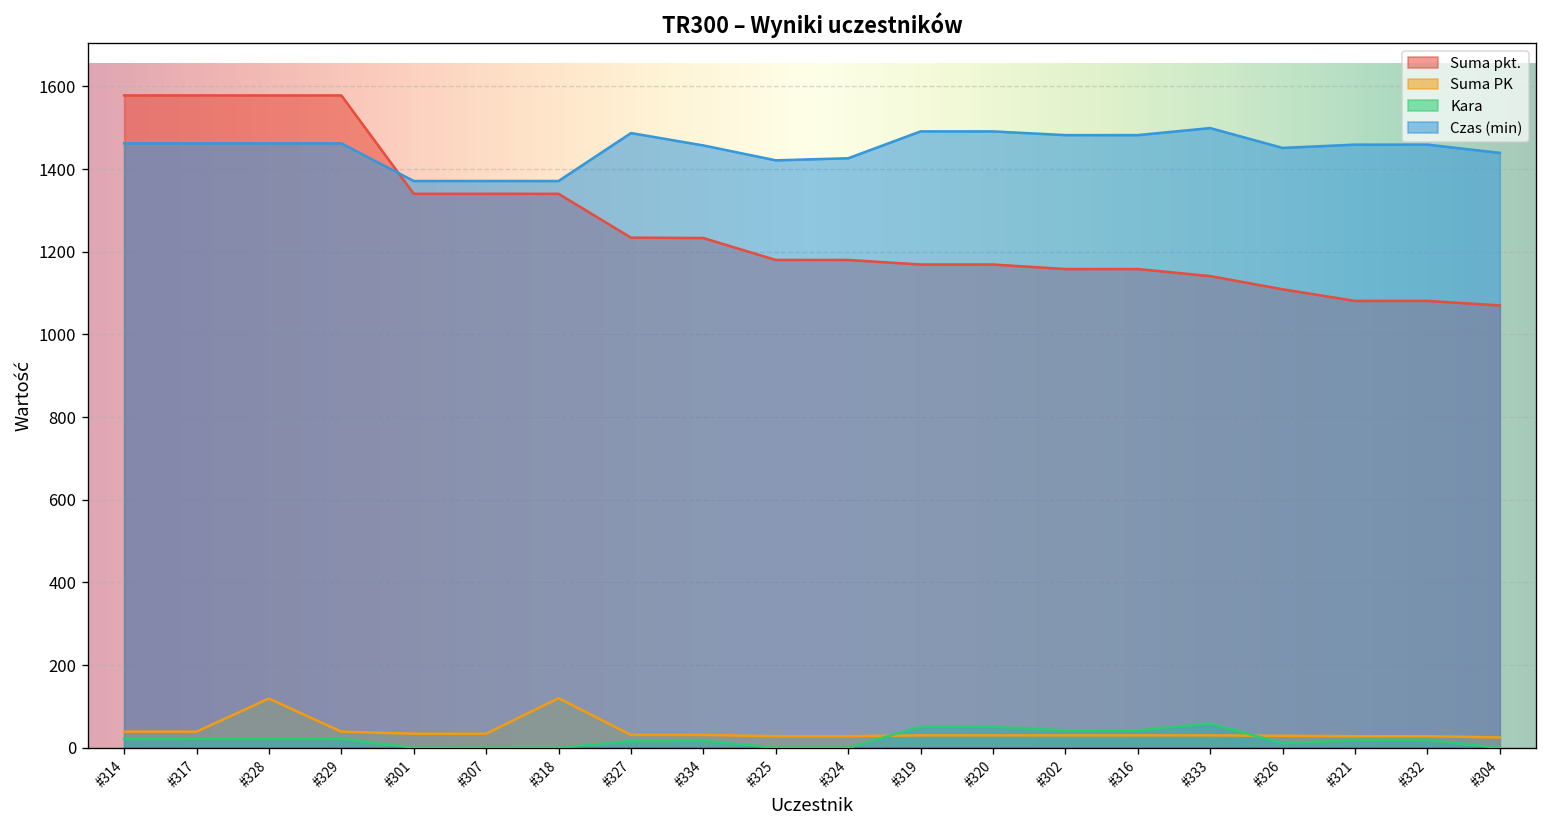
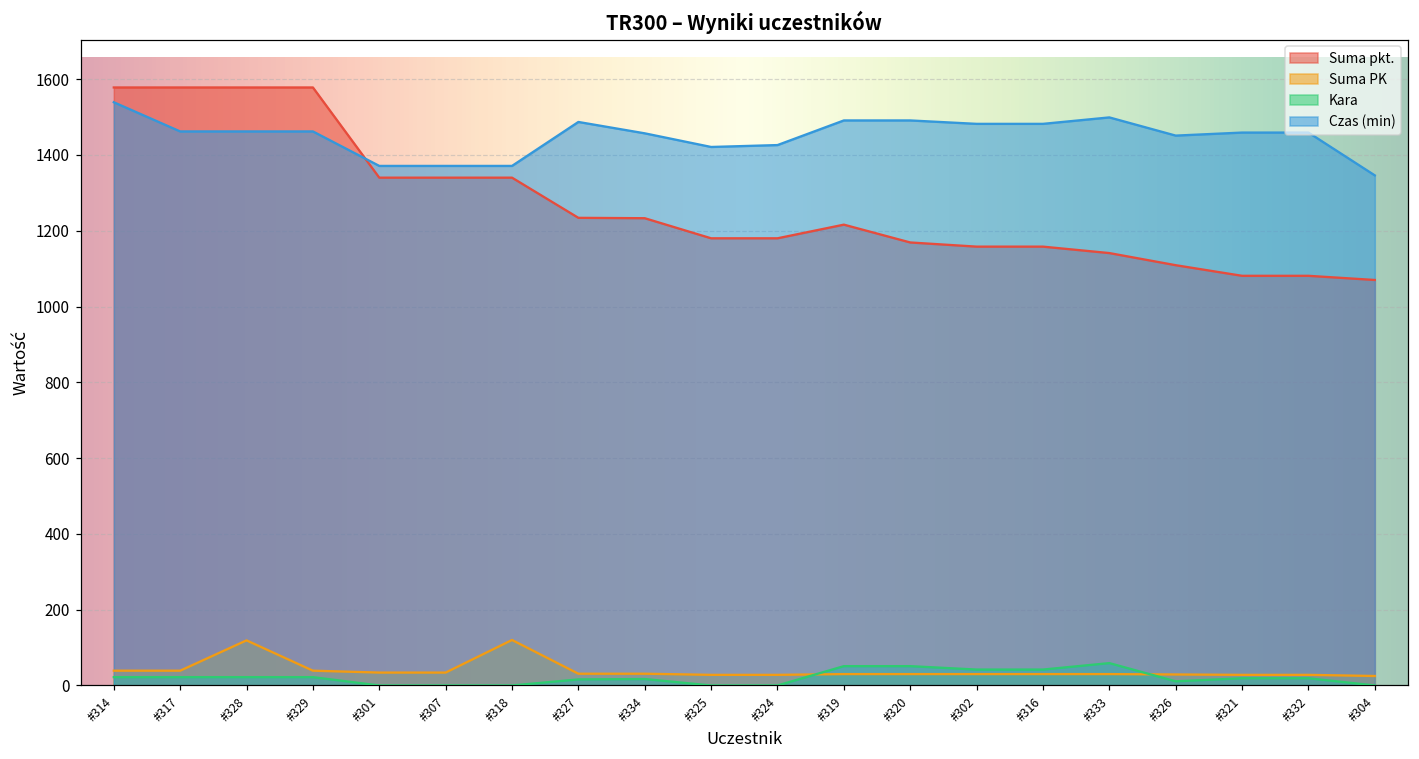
  {
    "Suma pkt.": {
      "#314": 1580,
      "#317": 1580,
      "#328": 1580,
      "#329": 1580,
      "#301": 1340,
      "#307": 1340,
      "#318": 1340,
      "#327": 1230,
      "#334": 1230,
      "#325": 1180,
      "#324": 1180,
-     "#319": 1170,
+     "#319": 1220,
      "#320": 1170,
      "#302": 1160,
      "#316": 1160,
      "#333": 1140,
      "#326": 1110,
      "#321": 1080,
      "#332": 1080,
      "#304": 1070
    },
    "Suma PK": {
      "#314": 40,
      "#317": 40,
      "#328": 120,
      "#329": 40,
      "#301": 30,
      "#307": 30,
      "#318": 120,
      "#327": 30,
      "#334": 30,
      "#325": 30,
      "#324": 30,
      "#319": 30,
      "#320": 30,
      "#302": 30,
      "#316": 30,
      "#333": 30,
      "#326": 30,
      "#321": 30,
      "#332": 30,
      "#304": 30
    },
    "Kara": {
      "#314": 20,
      "#317": 20,
      "#328": 20,
      "#329": 20,
      "#301": 0,
      "#307": 0,
      "#318": 0,
      "#327": 20,
      "#334": 20,
      "#325": 0,
      "#324": 0,
      "#319": 50,
      "#320": 50,
      "#302": 40,
      "#316": 40,
      "#333": 60,
      "#326": 10,
      "#321": 20,
      "#332": 20,
      "#304": 0
    },
    "Czas (min)": {
-     "#314": 1460,
+     "#314": 1540,
      "#317": 1460,
      "#328": 1460,
      "#329": 1460,
      "#301": 1370,
      "#307": 1370,
      "#318": 1370,
      "#327": 1490,
      "#334": 1460,
      "#325": 1420,
      "#324": 1430,
      "#319": 1490,
      "#320": 1490,
      "#302": 1480,
      "#316": 1480,
      "#333": 1500,
      "#326": 1450,
      "#321": 1460,
-     "#304": 1440
+     "#304": 1350
    }
  }
